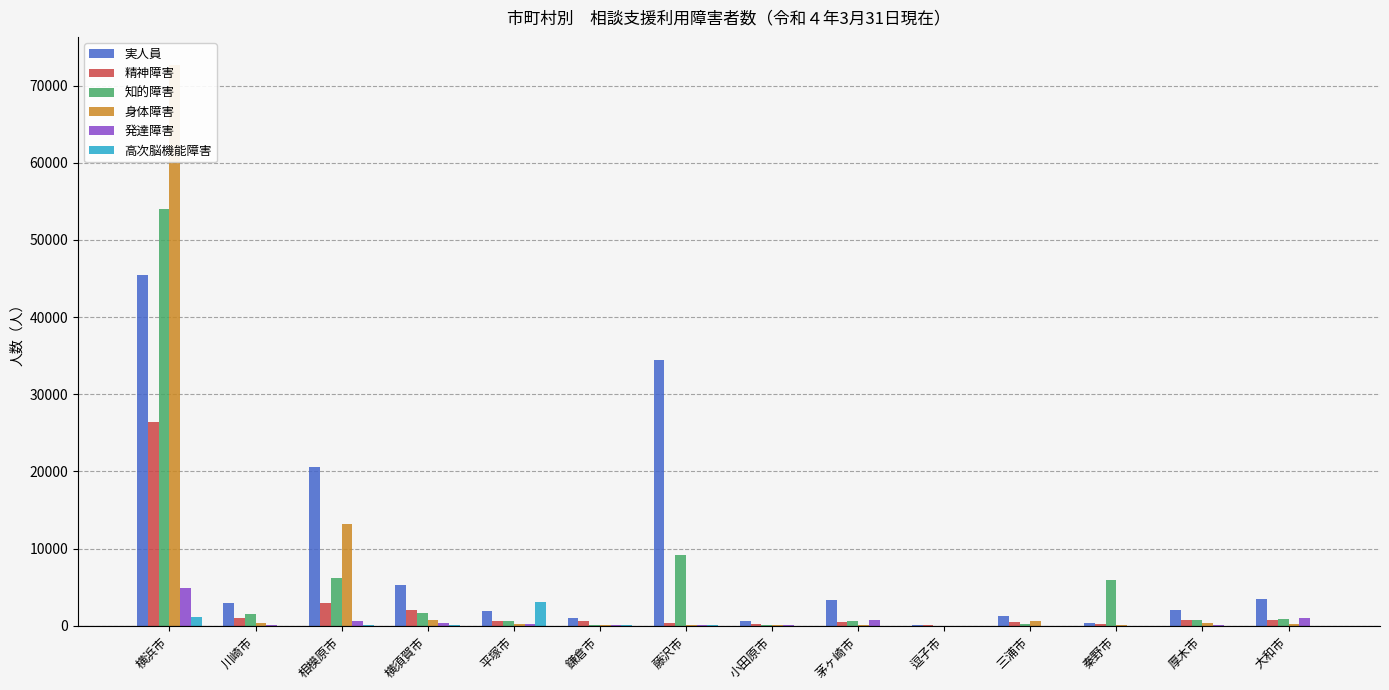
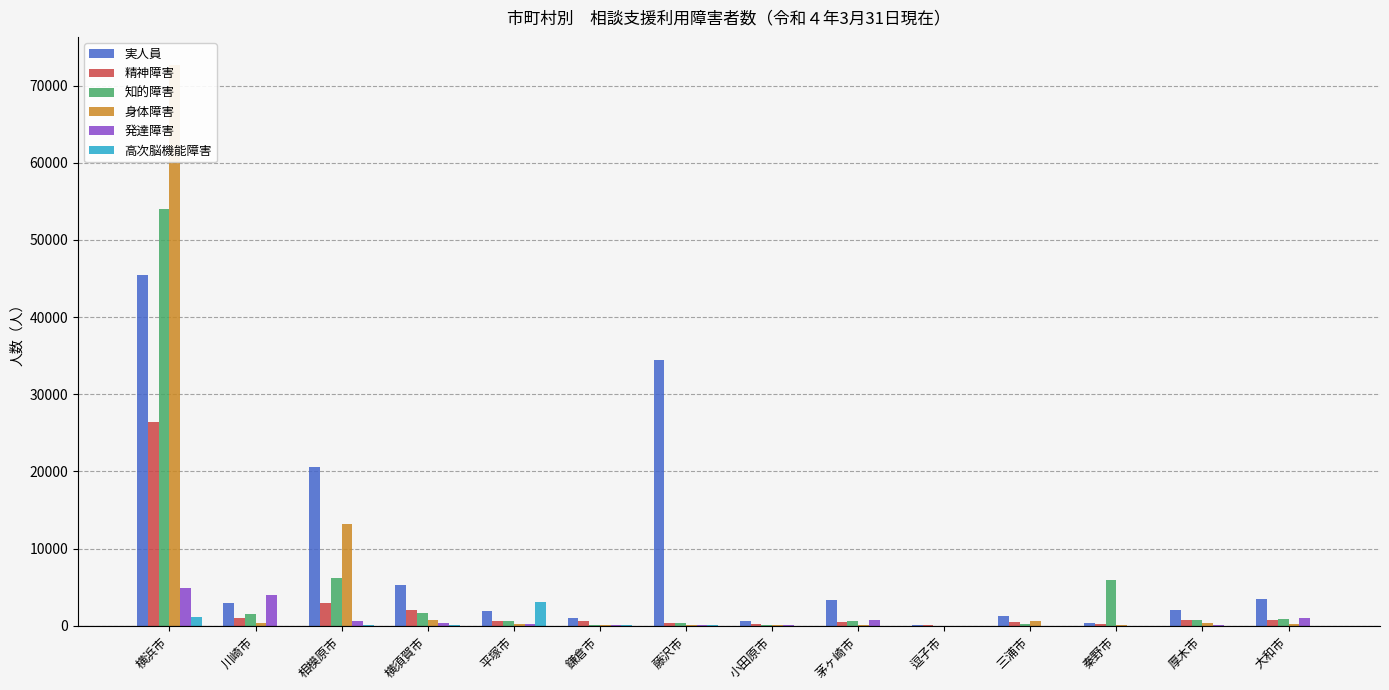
  {
    "実人員": {
      "横浜市": 45000,
      "川崎市": 3000,
      "相模原市": 21000,
      "横須賀市": 5000,
      "平塚市": 2000,
      "鎌倉市": 1000,
      "藤沢市": 34000,
      "小田原市": 1000,
      "茅ヶ崎市": 3000,
      "三浦市": 1000,
      "秦野市": 0,
      "厚木市": 2000,
      "大和市": 3000
    },
    "精神障害": {
      "横浜市": 26000,
      "川崎市": 1000,
      "相模原市": 3000,
      "横須賀市": 2000,
      "平塚市": 1000,
      "鎌倉市": 1000,
      "藤沢市": 0,
      "茅ヶ崎市": 0,
      "三浦市": 0,
      "厚木市": 1000,
      "大和市": 1000
    },
    "知的障害": {
      "横浜市": 54000,
      "川崎市": 1000,
      "相模原市": 6000,
      "横須賀市": 2000,
      "平塚市": 1000,
-     "藤沢市": 9000,
+     "藤沢市": 0,
      "茅ヶ崎市": 1000,
      "秦野市": 6000,
      "厚木市": 1000,
      "大和市": 1000
    },
    "身体障害": {
      "相模原市": 13000,
      "横須賀市": 1000,
      "三浦市": 1000,
      "厚木市": 0
    },
    "発達障害": {
      "横浜市": 5000,
-     "川崎市": 0,
+     "川崎市": 4000,
      "相模原市": 1000,
      "茅ヶ崎市": 1000,
      "大和市": 1000
    },
    "高次脳機能障害": {
      "横浜市": 1000,
      "平塚市": 3000
    }
  }
